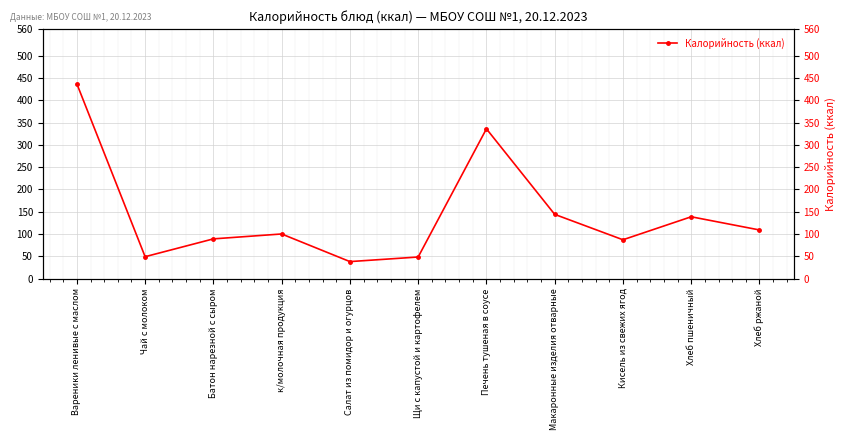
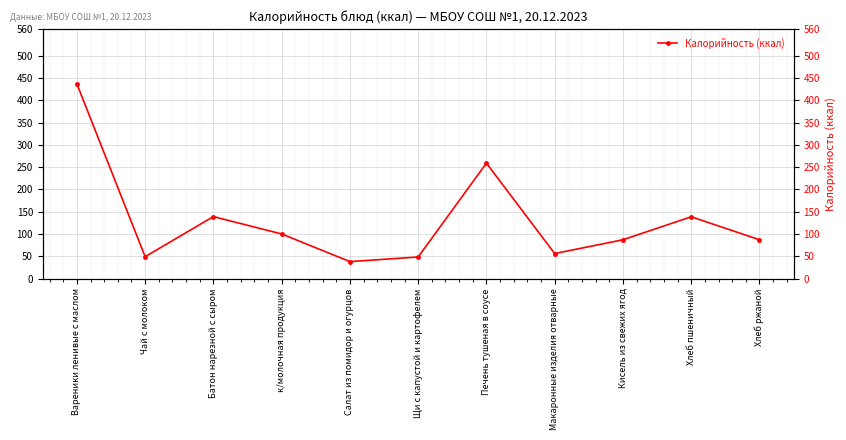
  {
    "Вареники ленивые с маслом": 440,
    "Чай с молоком": 50,
-   "Батон нарезной с сыром": 90,
+   "Батон нарезной с сыром": 140,
    "к/молочная продукция": 100,
    "Салат из помидор и огурцов": 40,
    "Щи с капустой и картофелем": 50,
-   "Печень тушеная в соусе": 340,
-   "Макаронные изделия отварные": 140,
+   "Печень тушеная в соусе": 260,
+   "Макаронные изделия отварные": 60,
    "Кисель из свежих ягод": 90,
    "Хлеб пшеничный": 140,
-   "Хлеб ржаной": 110
+   "Хлеб ржаной": 90
  }
